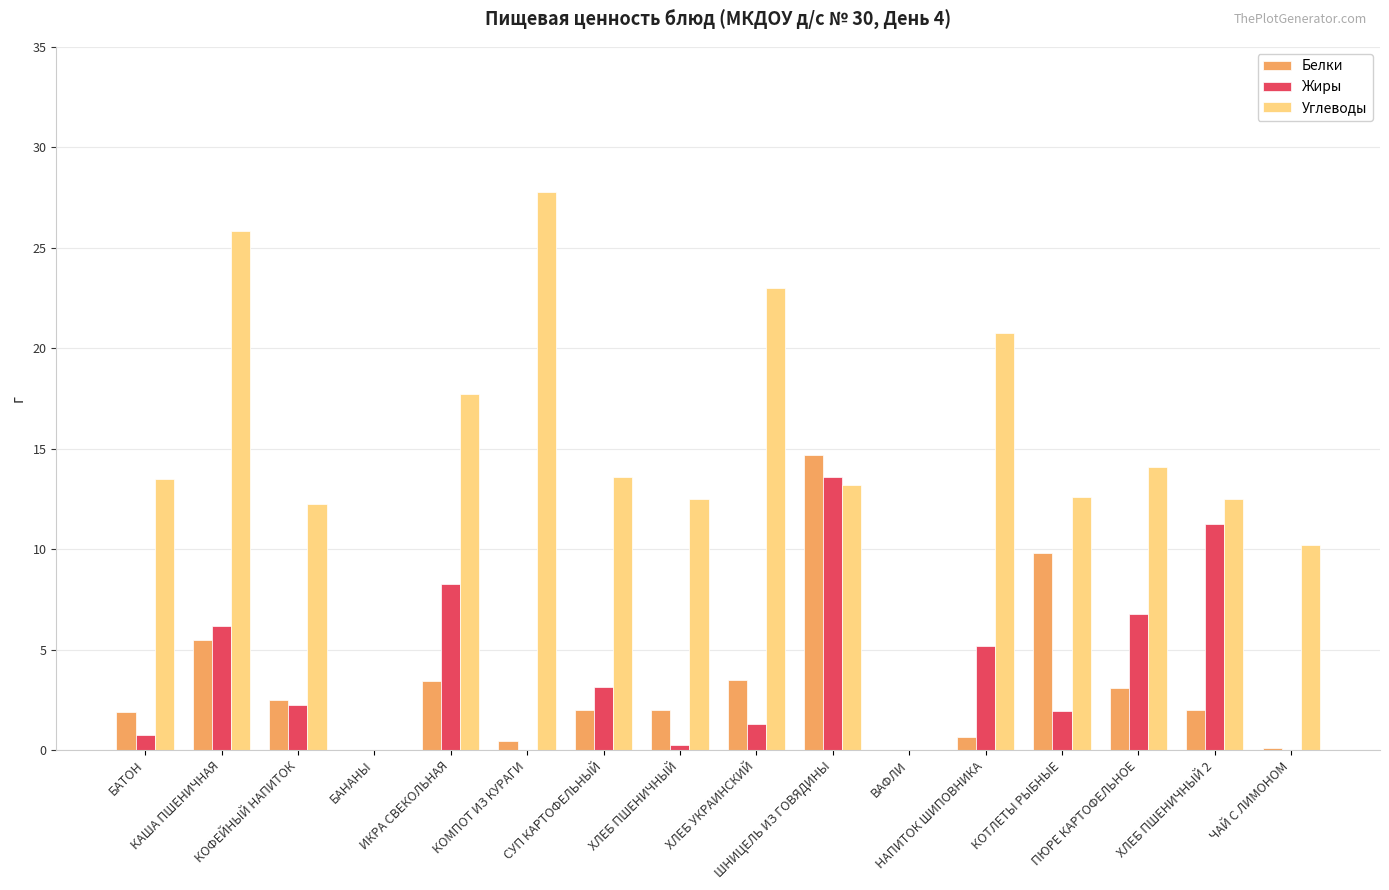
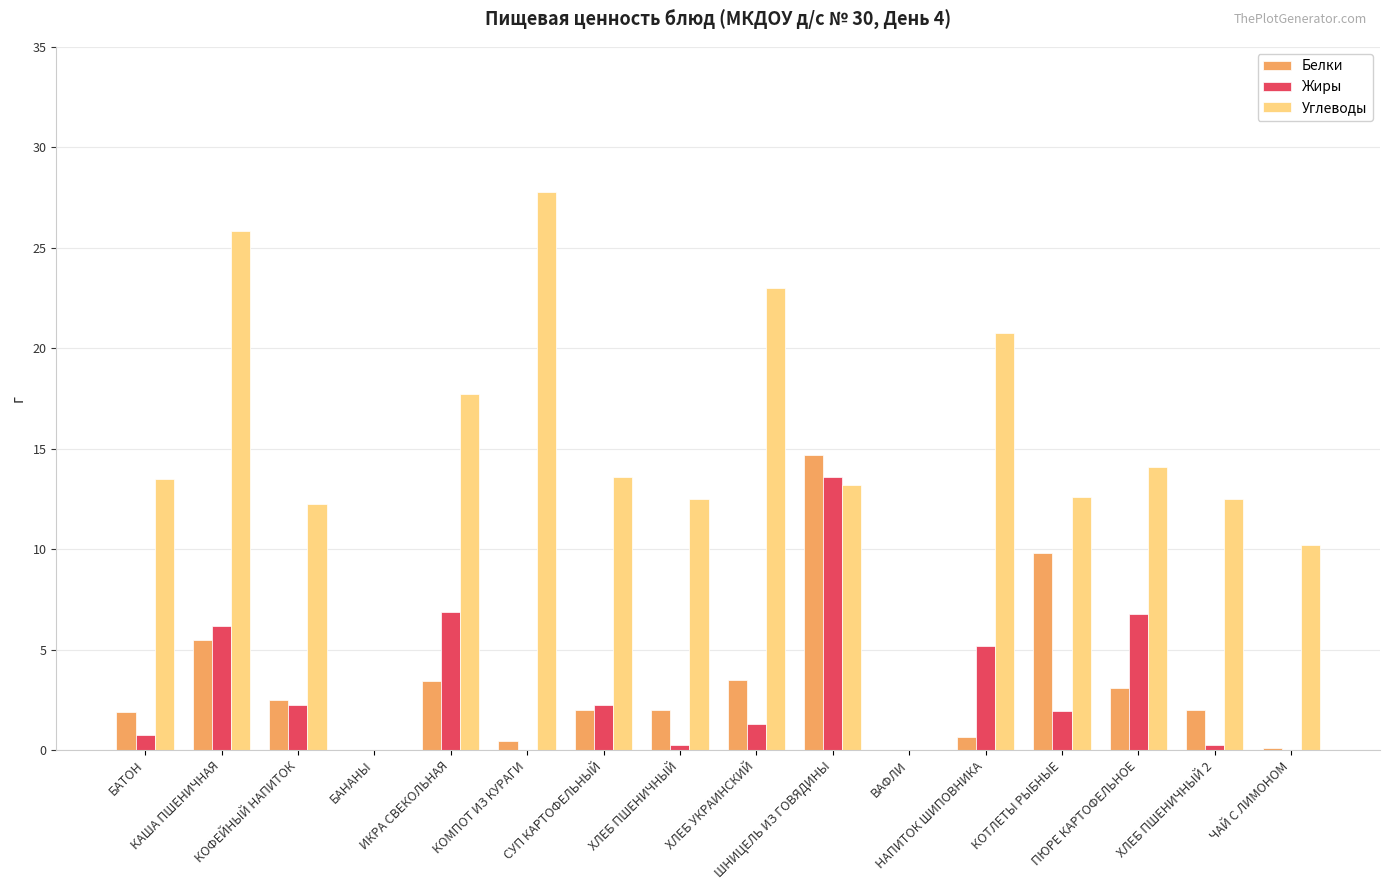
  {
    "Жиры": {
      "БАТОН": 0.8,
      "КАША ПШЕНИЧНАЯ": 6.2,
      "КОФЕЙНЫЙ НАПИТОК": 2.3,
      "БАНАНЫ": 0.0,
-     "ИКРА СВЕКОЛЬНАЯ": 8.3,
-     "СУП КАРТОФЕЛЬНЫЙ": 3.1,
+     "ИКРА СВЕКОЛЬНАЯ": 6.9,
+     "СУП КАРТОФЕЛЬНЫЙ": 2.2,
      "ХЛЕБ ПШЕНИЧНЫЙ": 0.3,
      "ХЛЕБ УКРАИНСКИЙ": 1.3,
      "ШНИЦЕЛЬ ИЗ ГОВЯДИНЫ": 13.6,
      "ВАФЛИ": 0.0,
      "НАПИТОК ШИПОВНИКА": 5.2,
      "КОТЛЕТЫ РЫБНЫЕ": 1.9,
      "ПЮРЕ КАРТОФЕЛЬНОЕ": 6.8,
-     "ХЛЕБ ПШЕНИЧНЫЙ 2": 11.3
+     "ХЛЕБ ПШЕНИЧНЫЙ 2": 0.3
    }
  }
